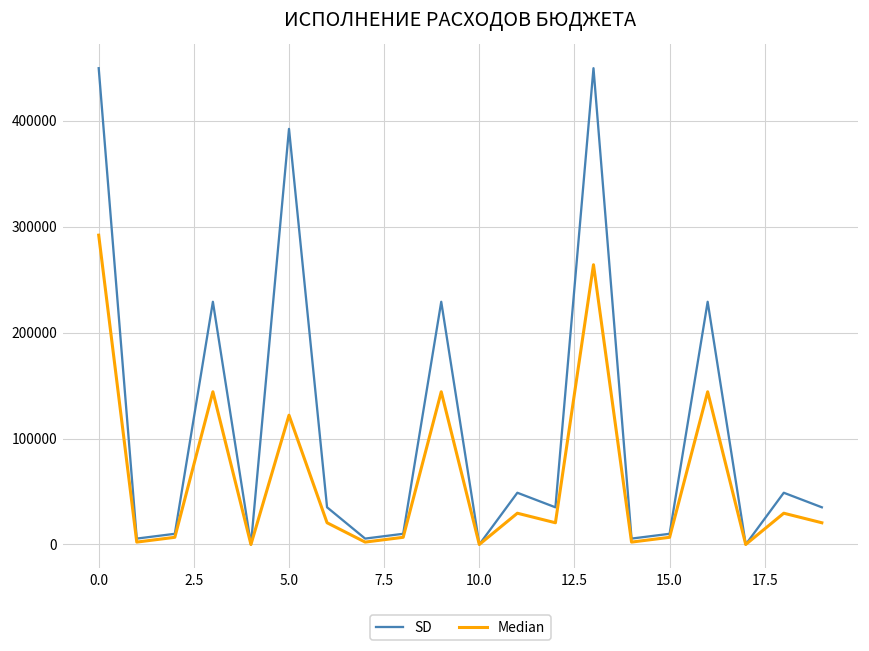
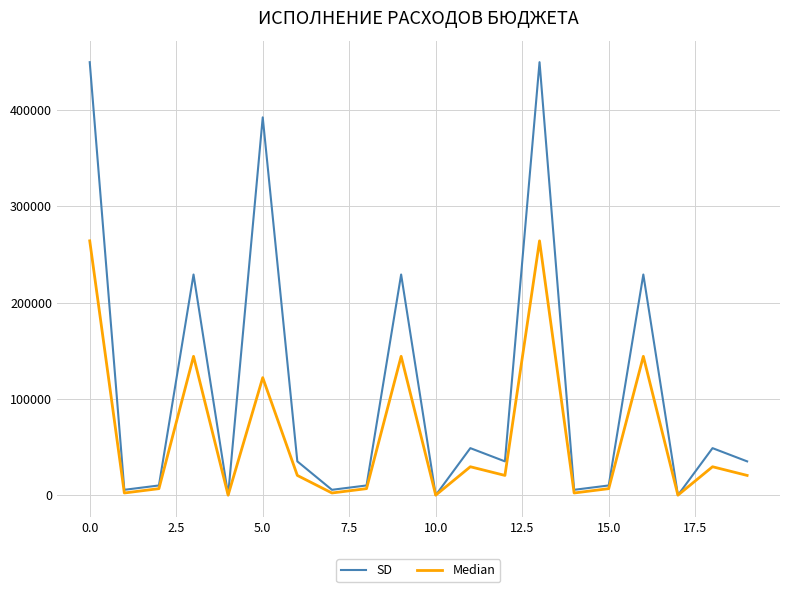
  {
    "SD": {
      "0.0": 450000,
      "5.0": 390000,
      "15.0": 10000
    },
    "Median": {
-     "0.0": 290000,
+     "0.0": 260000,
      "5.0": 120000,
      "15.0": 10000
    }
  }
